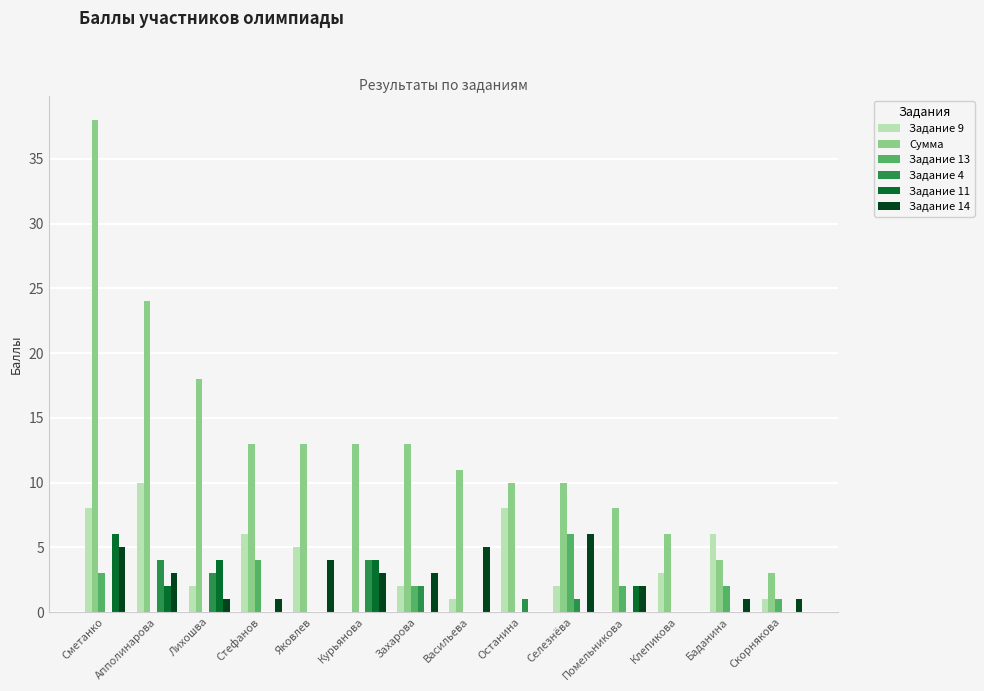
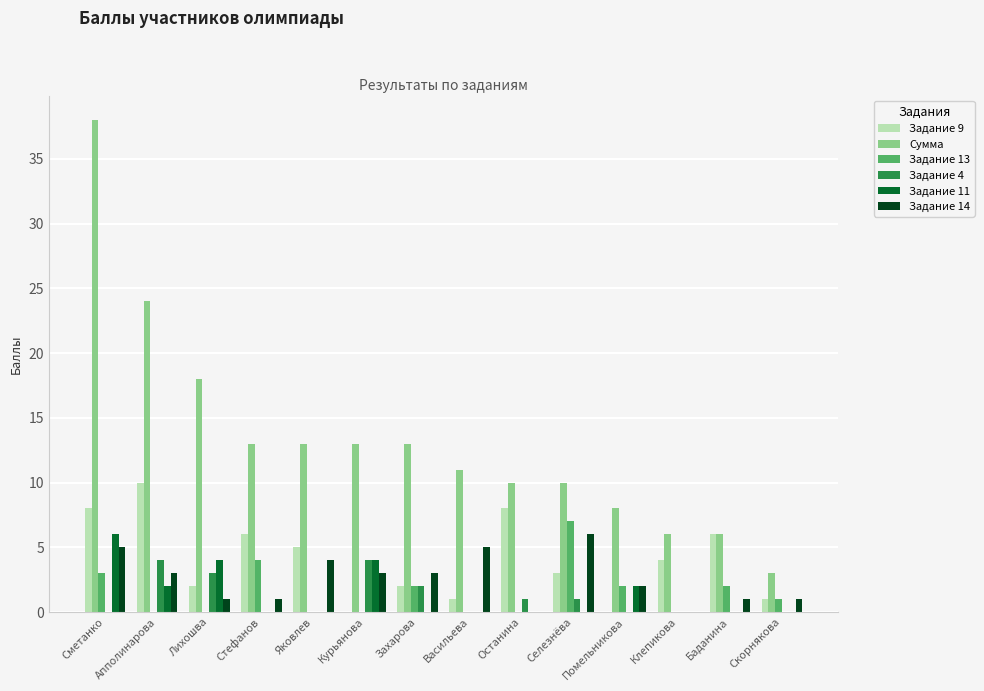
  {
    "Задание 9": {
      "Сметанко": 8,
      "Апполинарова": 10,
      "Лихошва": 2,
      "Стефанов": 6,
      "Яковлев": 5,
      "Курьянова": 0,
      "Захарова": 2,
      "Васильева": 1,
      "Останина": 8,
-     "Селезнёва": 2,
+     "Селезнёва": 3,
      "Помельникова": 0,
-     "Клепикова": 3,
+     "Клепикова": 4,
      "Баданина": 6,
      "Скорнякова": 1
    },
    "Сумма": {
      "Сметанко": 38,
      "Апполинарова": 24,
      "Лихошва": 18,
      "Стефанов": 13,
      "Яковлев": 13,
      "Курьянова": 13,
      "Захарова": 13,
      "Васильева": 11,
      "Останина": 10,
      "Селезнёва": 10,
      "Помельникова": 8,
      "Клепикова": 6,
-     "Баданина": 4,
+     "Баданина": 6,
      "Скорнякова": 3
    },
    "Задание 13": {
      "Сметанко": 3,
      "Апполинарова": 0,
      "Лихошва": 0,
      "Стефанов": 4,
      "Яковлев": 0,
      "Курьянова": 0,
      "Захарова": 2,
      "Васильева": 0,
      "Останина": 0,
-     "Селезнёва": 6,
+     "Селезнёва": 7,
      "Помельникова": 2,
      "Клепикова": 0,
      "Баданина": 2,
      "Скорнякова": 1
    }
  }
